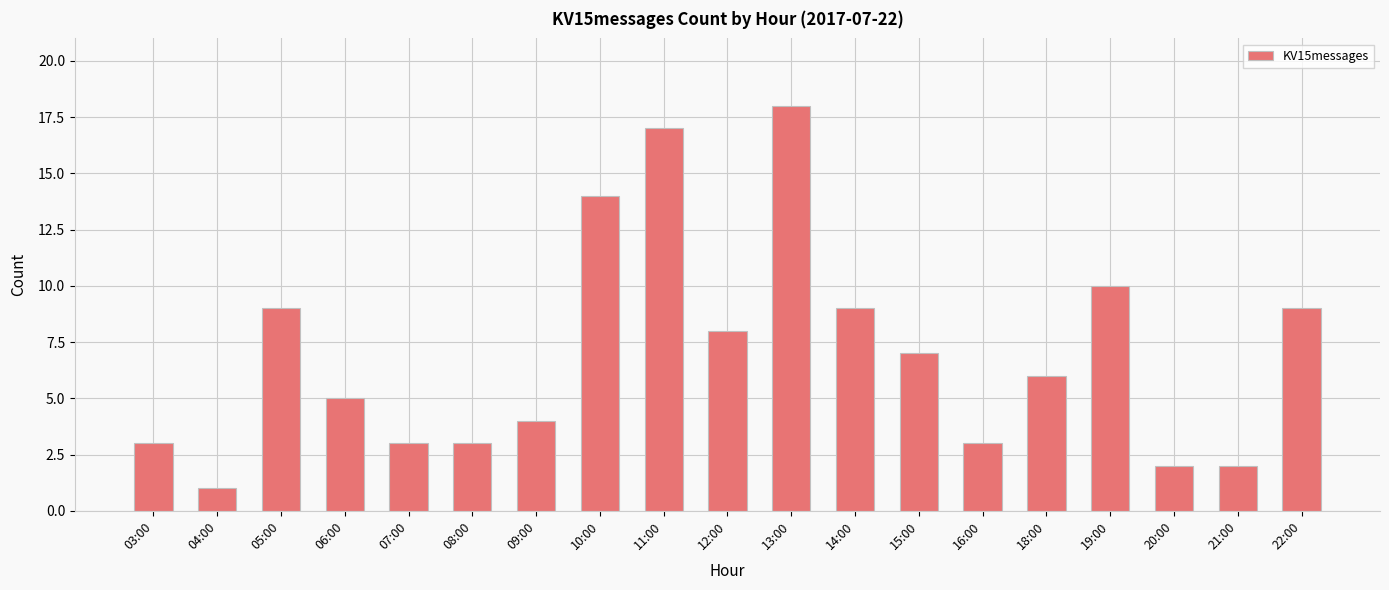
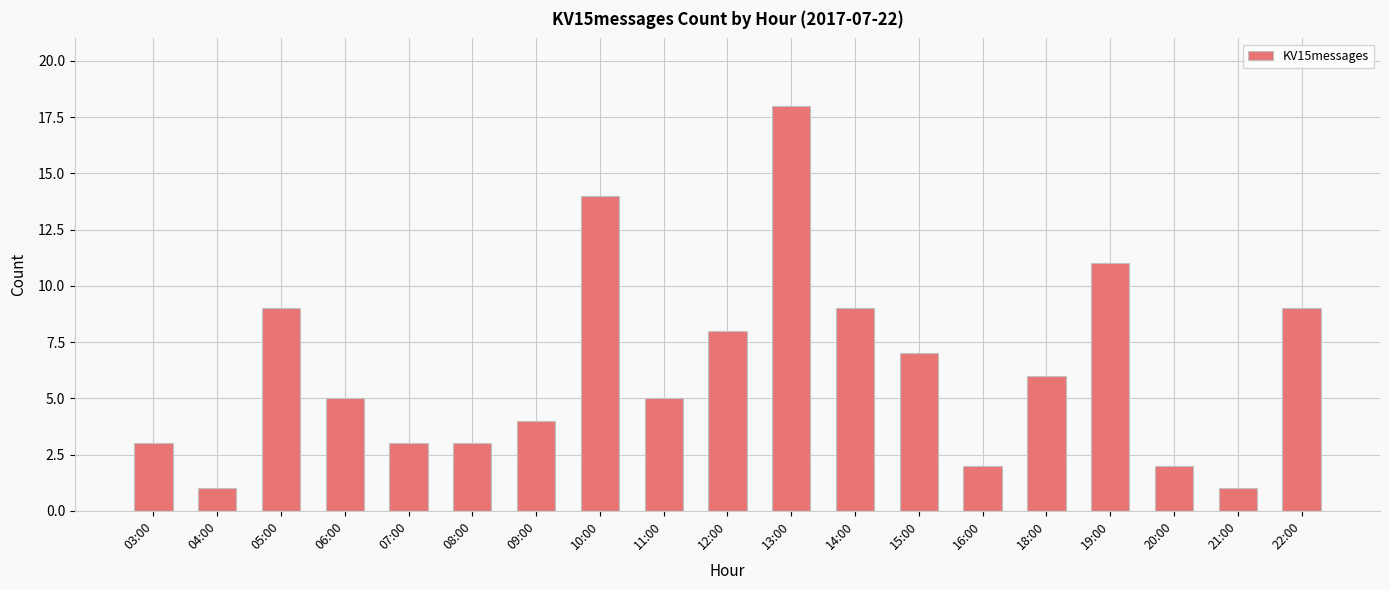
  {
    "03:00": 3,
    "04:00": 1,
    "05:00": 9,
    "06:00": 5,
    "07:00": 3,
    "08:00": 3,
    "09:00": 4,
    "10:00": 14,
-   "11:00": 17,
+   "11:00": 5,
    "12:00": 8,
    "13:00": 18,
    "14:00": 9,
    "15:00": 7,
-   "16:00": 3,
+   "16:00": 2,
    "18:00": 6,
-   "19:00": 10,
+   "19:00": 11,
    "20:00": 2,
-   "21:00": 2,
+   "21:00": 1,
    "22:00": 9
  }
